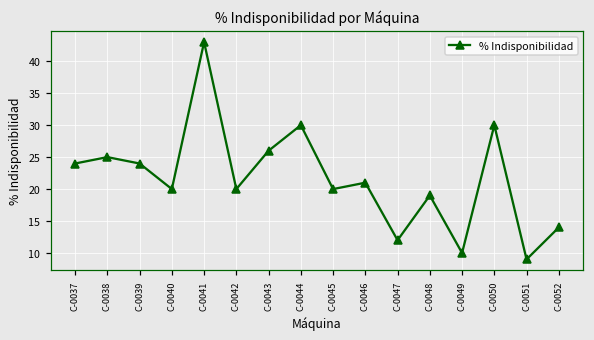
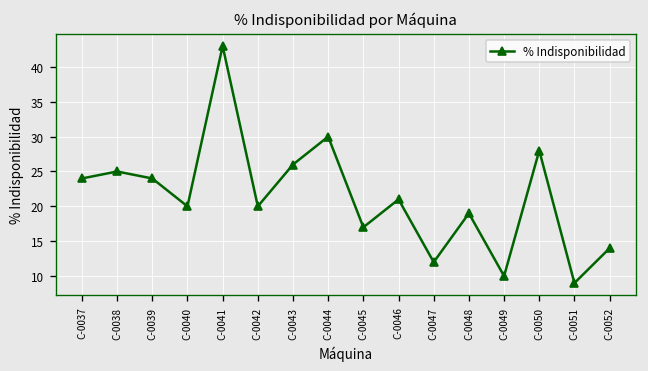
  {
    "C-0037": 24,
    "C-0038": 25,
    "C-0039": 24,
    "C-0040": 20,
    "C-0041": 43,
    "C-0042": 20,
    "C-0043": 26,
    "C-0044": 30,
-   "C-0045": 20,
+   "C-0045": 17,
    "C-0046": 21,
    "C-0047": 12,
    "C-0048": 19,
    "C-0049": 10,
-   "C-0050": 30,
+   "C-0050": 28,
    "C-0051": 9,
    "C-0052": 14
  }
